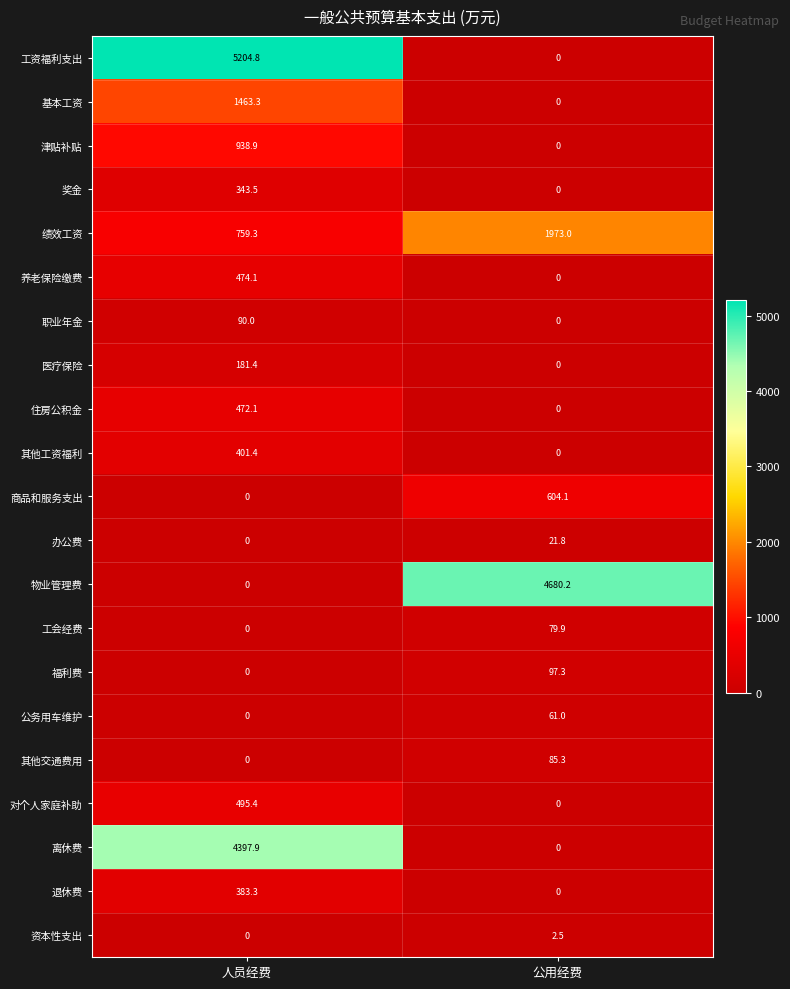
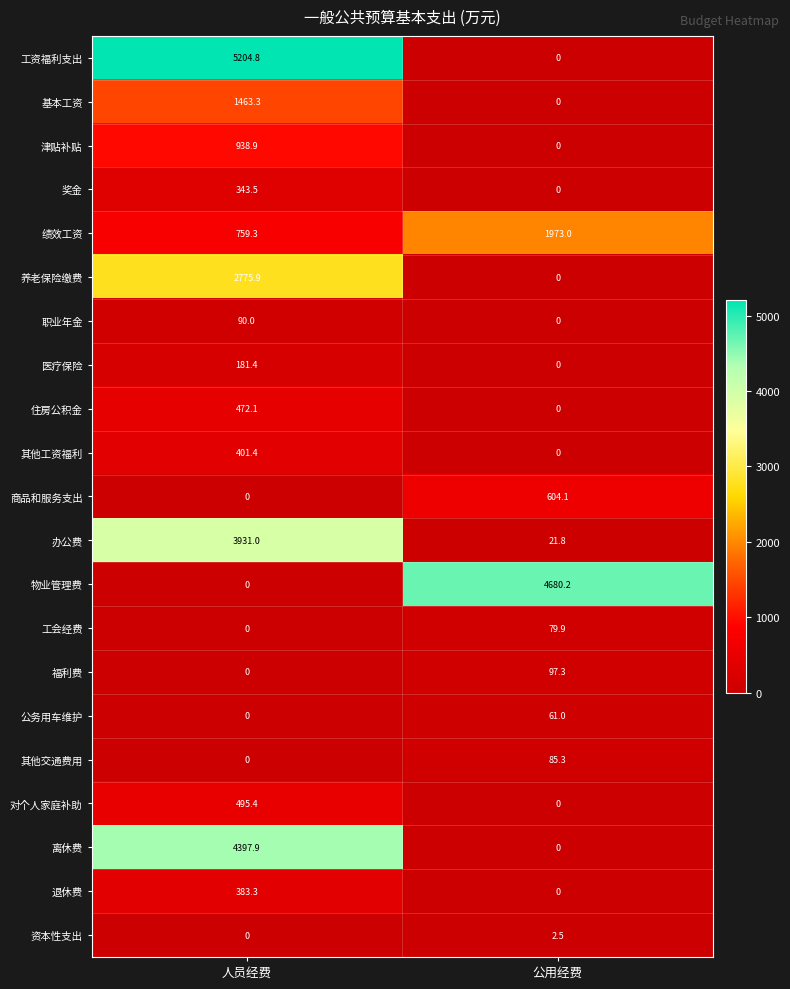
  {
    "工资福利支出": {
      "人员经费": 5204.8,
      "公用经费": 0
    },
    "基本工资": {
      "人员经费": 1463.3,
      "公用经费": 0
    },
    "津贴补贴": {
      "人员经费": 938.9,
      "公用经费": 0
    },
    "奖金": {
      "人员经费": 343.5,
      "公用经费": 0
    },
    "绩效工资": {
      "人员经费": 759.3,
      "公用经费": 1973.0
    },
    "养老保险缴费": {
-     "人员经费": 474.1,
+     "人员经费": 2775.9,
      "公用经费": 0
    },
    "职业年金": {
      "人员经费": 90.0,
      "公用经费": 0
    },
    "医疗保险": {
      "人员经费": 181.4,
      "公用经费": 0
    },
    "住房公积金": {
      "人员经费": 472.1,
      "公用经费": 0
    },
    "其他工资福利": {
      "人员经费": 401.4,
      "公用经费": 0
    },
    "商品和服务支出": {
      "人员经费": 0,
      "公用经费": 604.1
    },
    "办公费": {
-     "人员经费": 0,
+     "人员经费": 3931.0,
      "公用经费": 21.8
    },
    "物业管理费": {
      "人员经费": 0,
      "公用经费": 4680.2
    },
    "工会经费": {
      "人员经费": 0,
      "公用经费": 79.9
    },
    "福利费": {
      "人员经费": 0,
      "公用经费": 97.3
    },
    "公务用车维护": {
      "人员经费": 0,
      "公用经费": 61.0
    },
    "其他交通费用": {
      "人员经费": 0,
      "公用经费": 85.3
    },
    "对个人家庭补助": {
      "人员经费": 495.4,
      "公用经费": 0
    },
    "离休费": {
      "人员经费": 4397.9,
      "公用经费": 0
    },
    "退休费": {
      "人员经费": 383.3,
      "公用经费": 0
    },
    "资本性支出": {
      "人员经费": 0,
      "公用经费": 2.5
    }
  }
